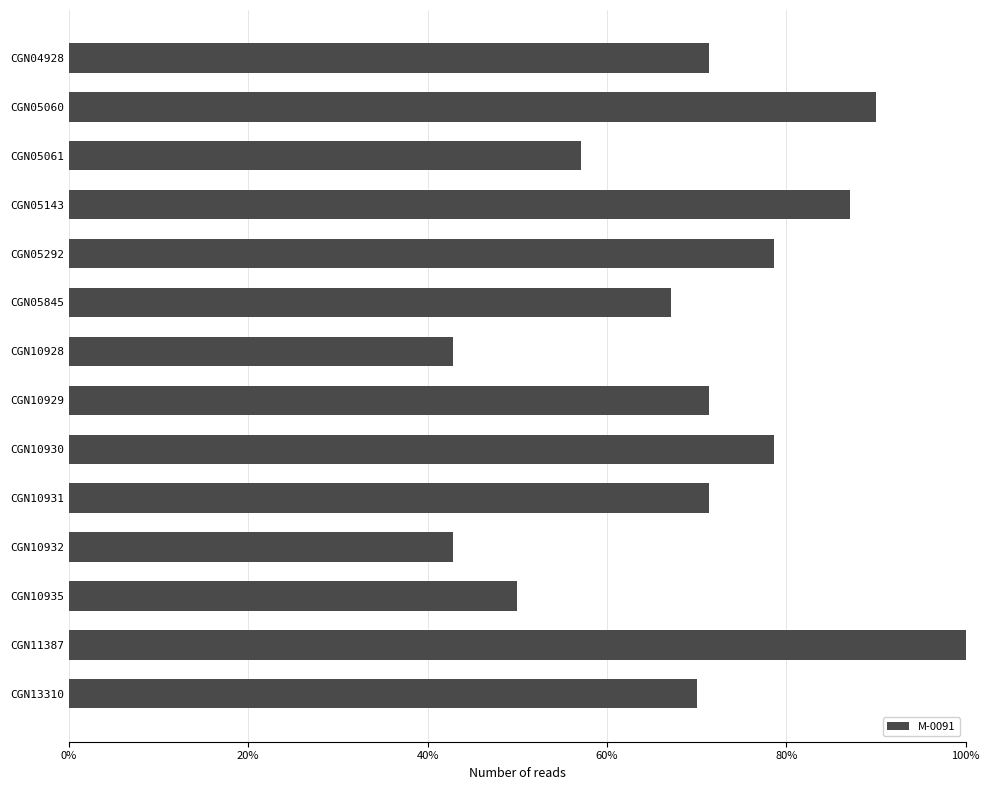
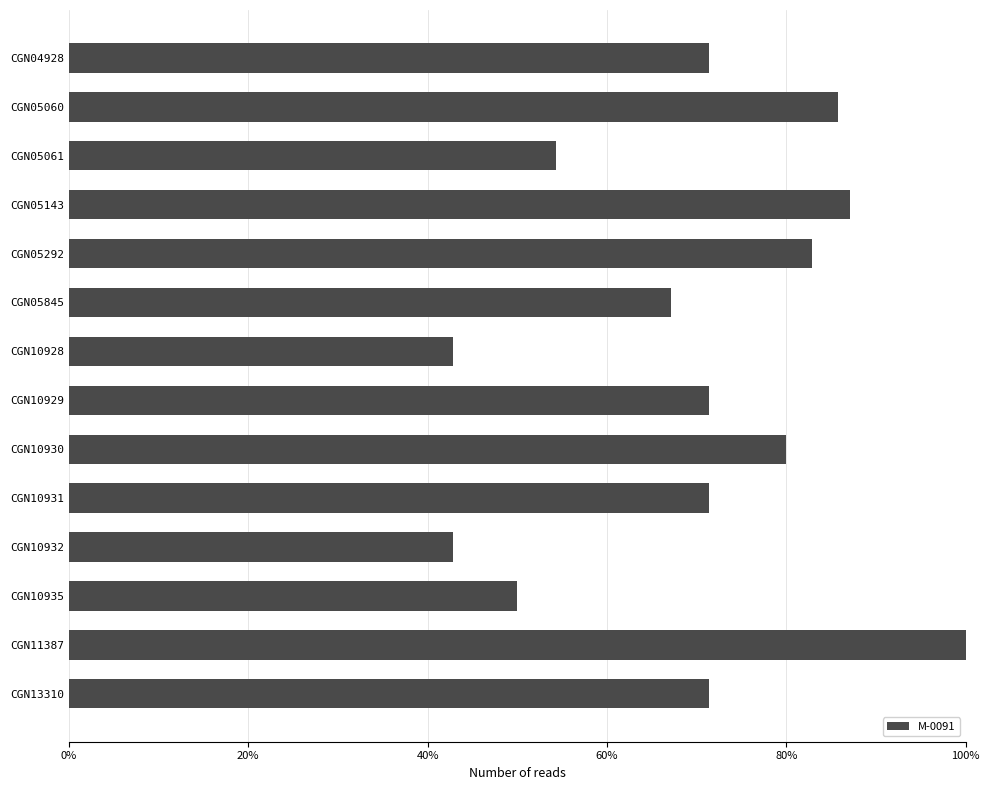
  {
    "CGN04928": "71%",
-   "CGN05060": "90%",
-   "CGN05061": "57%",
+   "CGN05060": "86%",
+   "CGN05061": "54%",
    "CGN05143": "87%",
-   "CGN05292": "79%",
+   "CGN05292": "83%",
    "CGN05845": "67%",
    "CGN10928": "43%",
    "CGN10929": "71%",
-   "CGN10930": "79%",
+   "CGN10930": "80%",
    "CGN10931": "71%",
    "CGN10932": "43%",
    "CGN10935": "50%",
    "CGN11387": "100%",
-   "CGN13310": "70%"
+   "CGN13310": "71%"
  }
